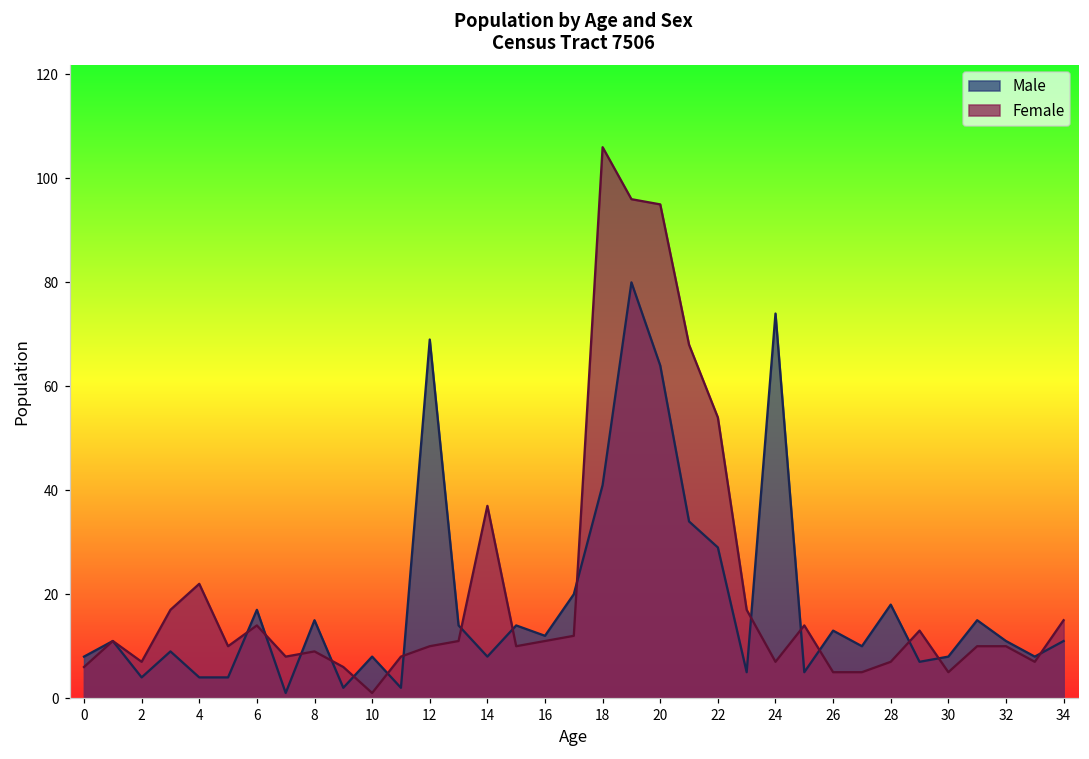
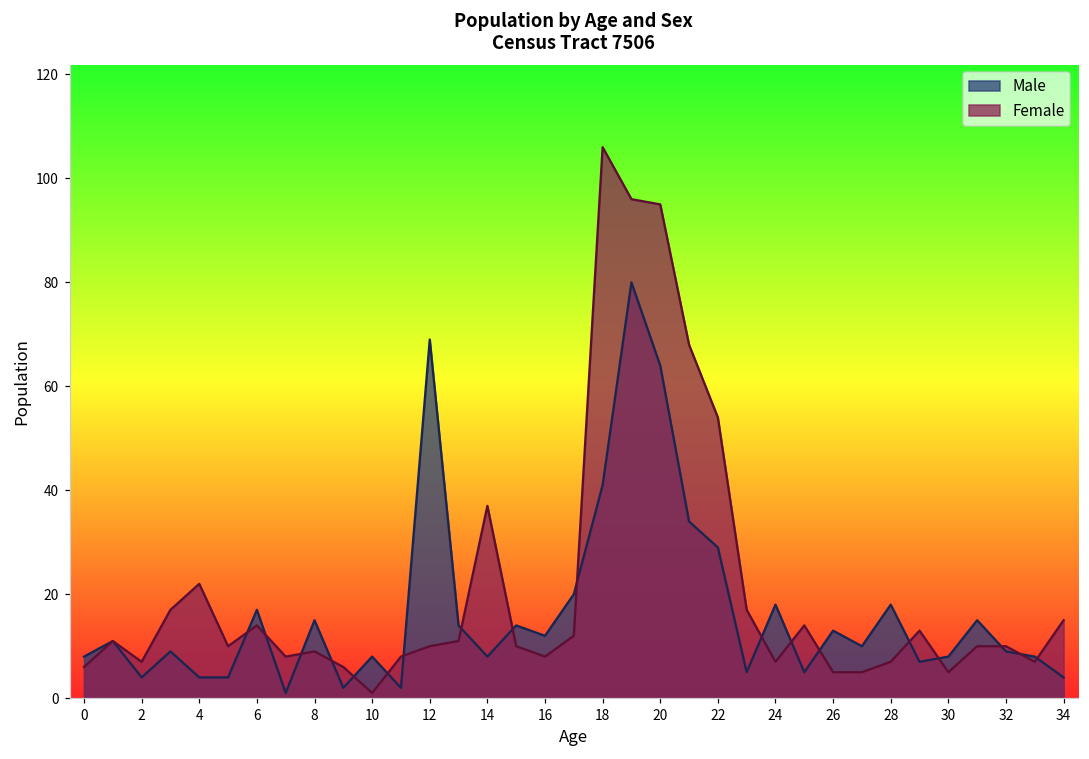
  {
    "Male": {
      "0": 8,
      "2": 4,
      "4": 4,
      "6": 17,
      "8": 15,
      "10": 8,
      "12": 69,
      "14": 8,
      "16": 12,
      "18": 41,
      "20": 64,
      "22": 29,
-     "24": 74,
+     "24": 18,
      "26": 13,
      "28": 18,
      "30": 8,
-     "32": 11,
-     "34": 11
+     "32": 9,
+     "34": 4
    },
    "Female": {
      "0": 6,
      "2": 7,
      "4": 22,
      "6": 14,
      "8": 9,
      "10": 1,
      "12": 10,
      "14": 37,
-     "16": 11,
+     "16": 8,
      "18": 106,
      "20": 95,
      "22": 54,
      "24": 7,
      "26": 5,
      "28": 7,
      "30": 5,
      "32": 10,
      "34": 15
    }
  }
